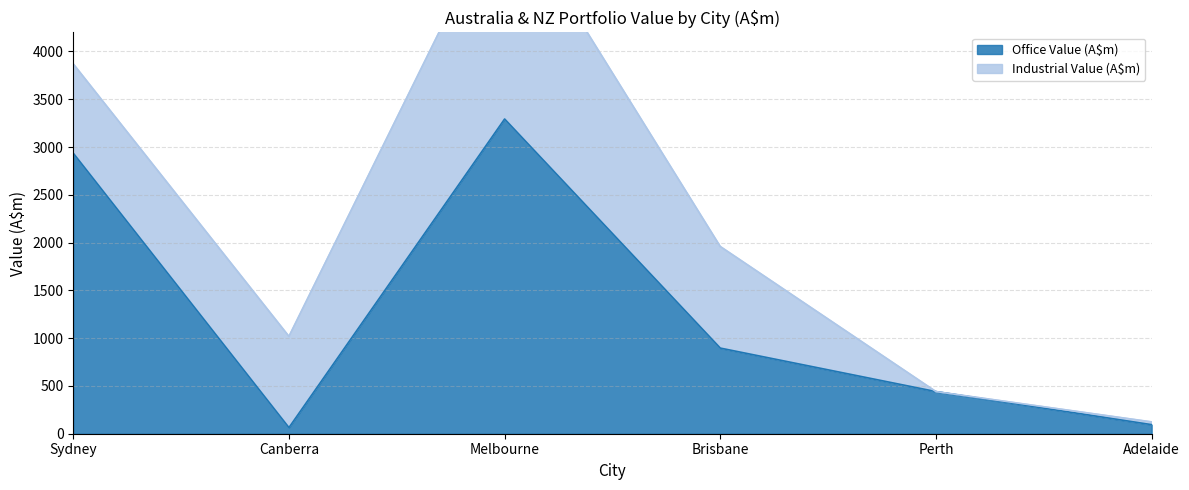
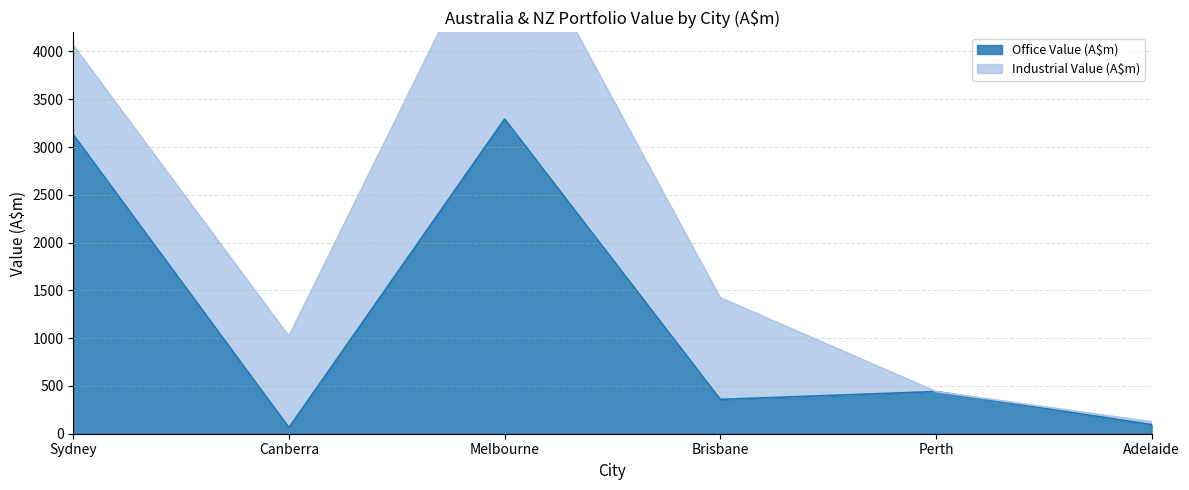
  {
    "Office Value (A$m)": {
-     "Sydney": 2900,
+     "Sydney": 3100,
      "Canberra": 100,
      "Melbourne": 3300,
-     "Brisbane": 900,
+     "Brisbane": 400,
      "Adelaide": 100
    },
    "Industrial Value (A$m)": {
      "Sydney": 900,
      "Canberra": 1000,
      "Brisbane": 1100,
      "Adelaide": 0
    }
  }
